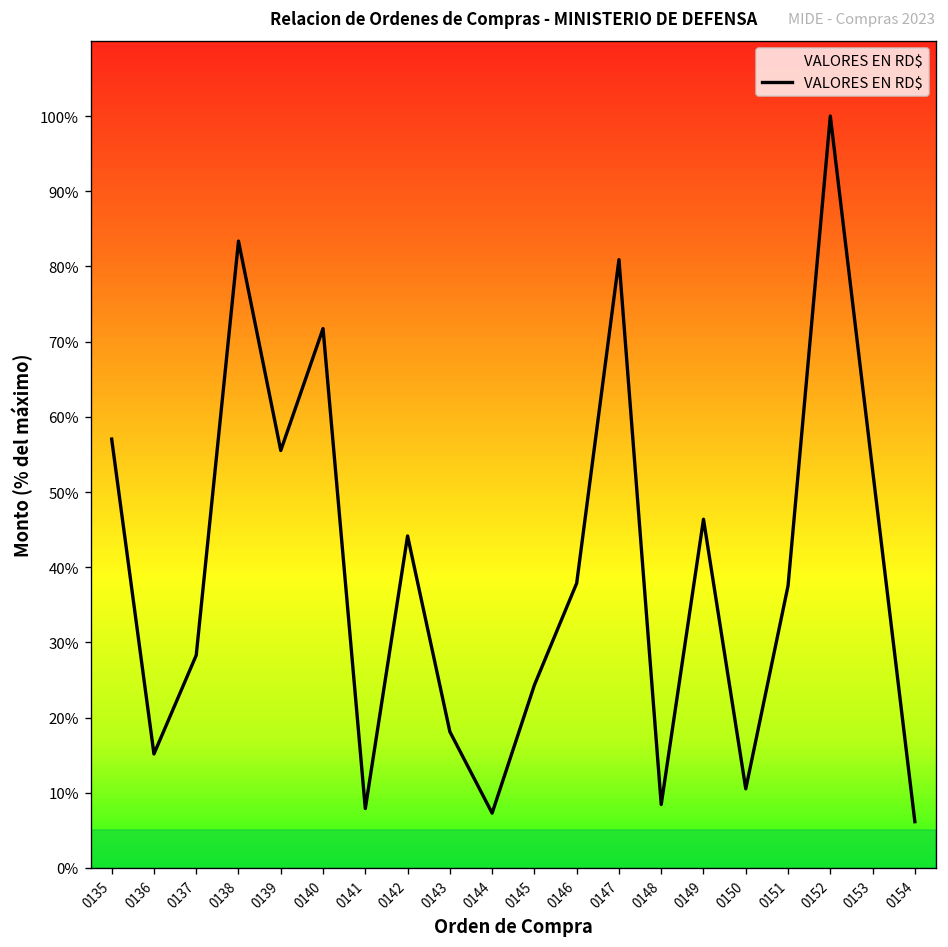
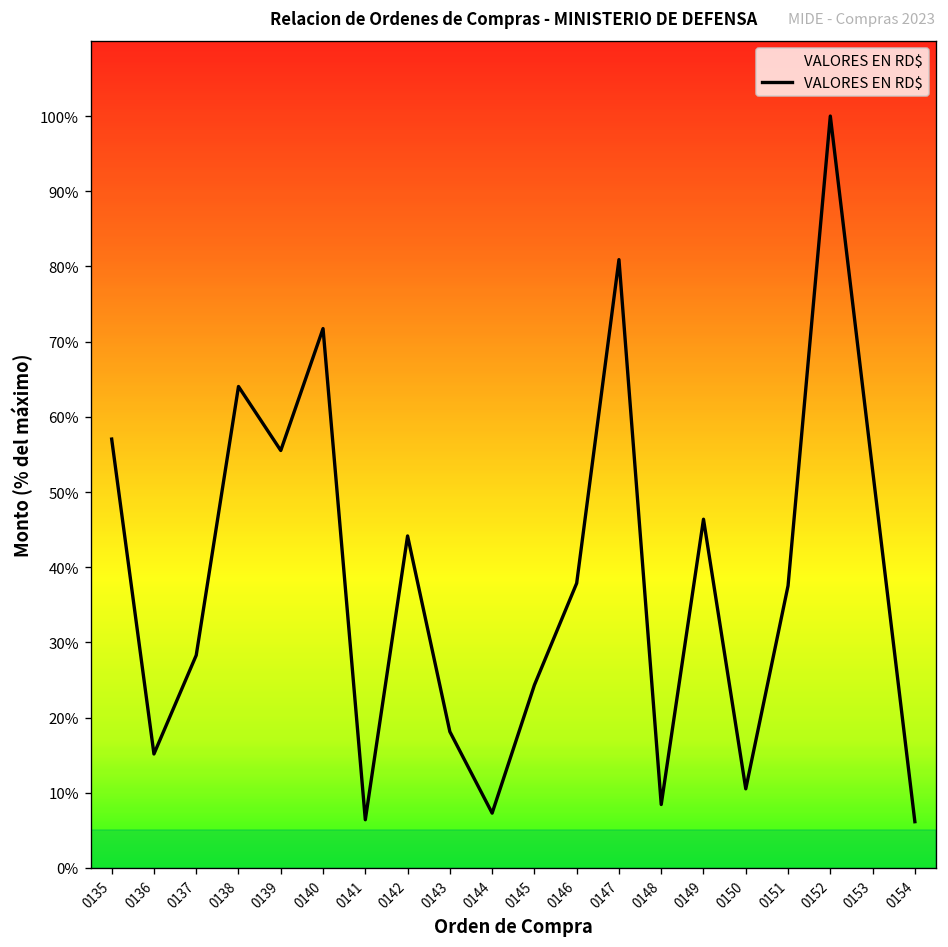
  {
    "0135": "57%",
    "0136": "15%",
    "0137": "28%",
-   "0138": "83%",
+   "0138": "64%",
    "0139": "56%",
    "0140": "72%",
-   "0141": "8%",
+   "0141": "6%",
    "0142": "44%",
    "0143": "18%",
    "0144": "7%",
    "0145": "24%",
    "0146": "38%",
    "0147": "81%",
    "0148": "8%",
    "0149": "46%",
    "0150": "11%",
    "0151": "38%",
    "0152": "100%",
    "0153": "53%",
    "0154": "6%"
  }
